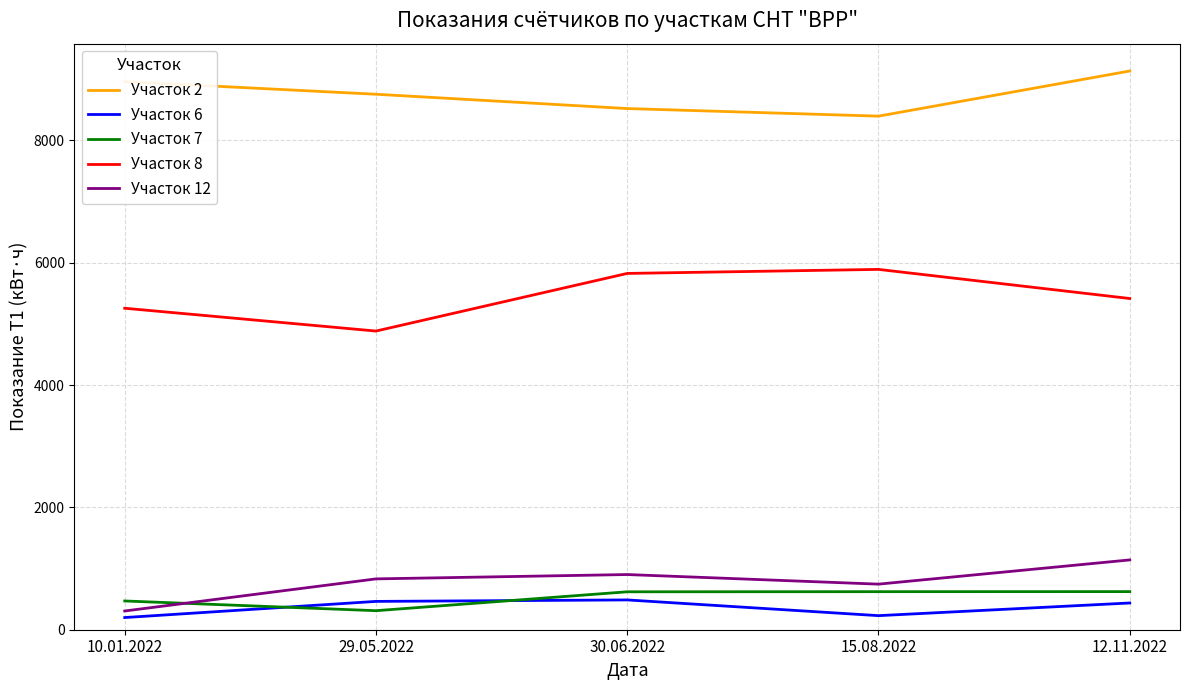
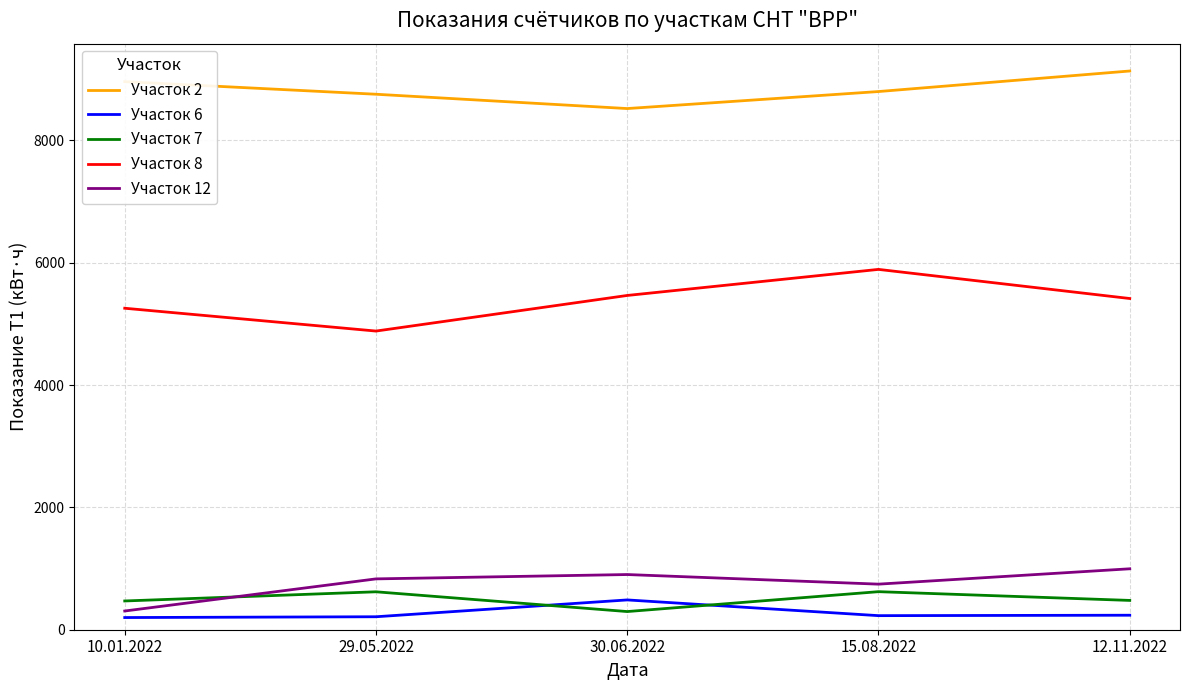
  {
    "Участок 2": {
      "29.05.2022": 8800,
      "30.06.2022": 8500,
-     "15.08.2022": 8400,
+     "15.08.2022": 8800,
      "12.11.2022": 9100
    },
    "Участок 6": {
      "10.01.2022": 200,
-     "29.05.2022": 500,
+     "29.05.2022": 200,
      "30.06.2022": 500,
      "15.08.2022": 200,
-     "12.11.2022": 400
+     "12.11.2022": 200
    },
    "Участок 7": {
      "10.01.2022": 500,
-     "29.05.2022": 300,
-     "30.06.2022": 600,
+     "29.05.2022": 600,
+     "30.06.2022": 300,
      "15.08.2022": 600,
-     "12.11.2022": 600
+     "12.11.2022": 500
    },
    "Участок 8": {
      "10.01.2022": 5300,
      "29.05.2022": 4900,
-     "30.06.2022": 5800,
+     "30.06.2022": 5500,
      "15.08.2022": 5900,
      "12.11.2022": 5400
    },
    "Участок 12": {
      "10.01.2022": 300,
      "29.05.2022": 800,
      "30.06.2022": 900,
      "15.08.2022": 700,
-     "12.11.2022": 1100
+     "12.11.2022": 1000
    }
  }
